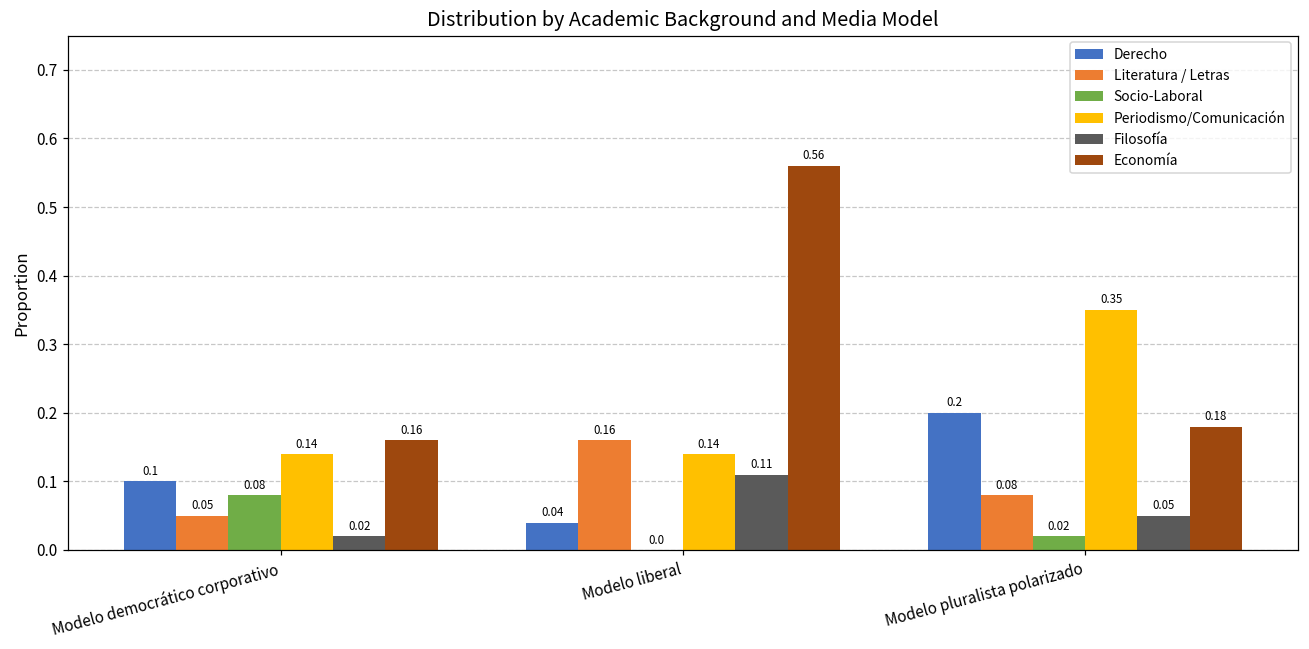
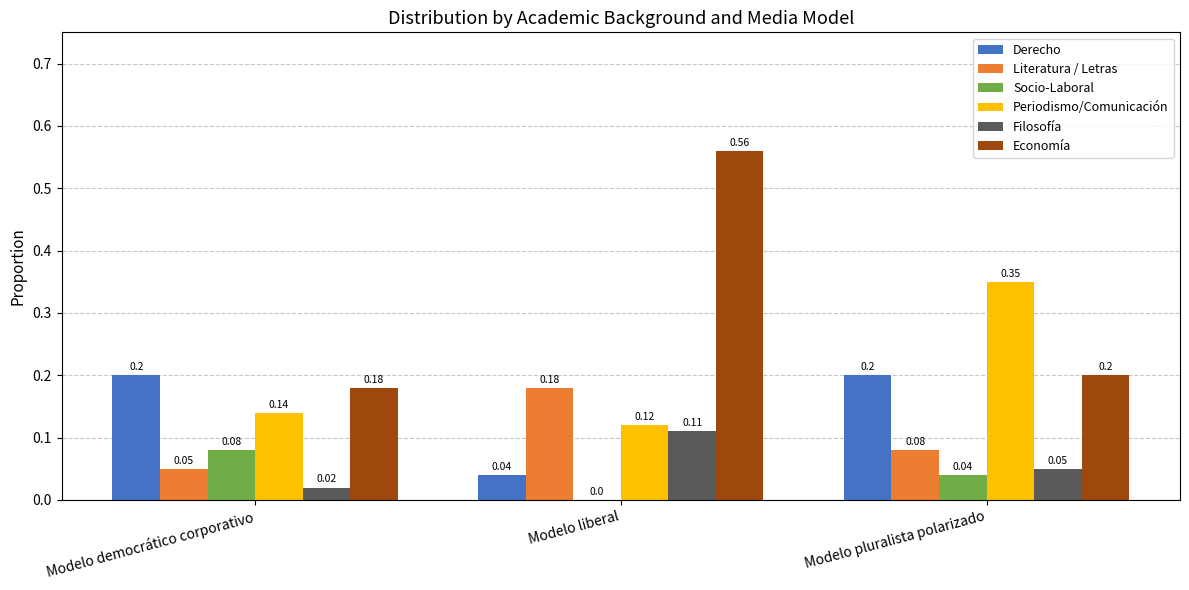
  {
    "Derecho": {
-     "Modelo democrático corporativo": 0.1,
+     "Modelo democrático corporativo": 0.2,
      "Modelo liberal": 0.04,
      "Modelo pluralista polarizado": 0.2
    },
    "Literatura / Letras": {
      "Modelo democrático corporativo": 0.05,
-     "Modelo liberal": 0.16,
+     "Modelo liberal": 0.18,
      "Modelo pluralista polarizado": 0.08
    },
    "Socio-Laboral": {
      "Modelo democrático corporativo": 0.08,
      "Modelo liberal": 0.0,
-     "Modelo pluralista polarizado": 0.02
+     "Modelo pluralista polarizado": 0.04
    },
    "Periodismo/Comunicación": {
      "Modelo democrático corporativo": 0.14,
-     "Modelo liberal": 0.14,
+     "Modelo liberal": 0.12,
      "Modelo pluralista polarizado": 0.35
    },
    "Filosofía": {
      "Modelo democrático corporativo": 0.02,
      "Modelo liberal": 0.11,
      "Modelo pluralista polarizado": 0.05
    },
    "Economía": {
-     "Modelo democrático corporativo": 0.16,
+     "Modelo democrático corporativo": 0.18,
      "Modelo liberal": 0.56,
-     "Modelo pluralista polarizado": 0.18
+     "Modelo pluralista polarizado": 0.2
    }
  }
